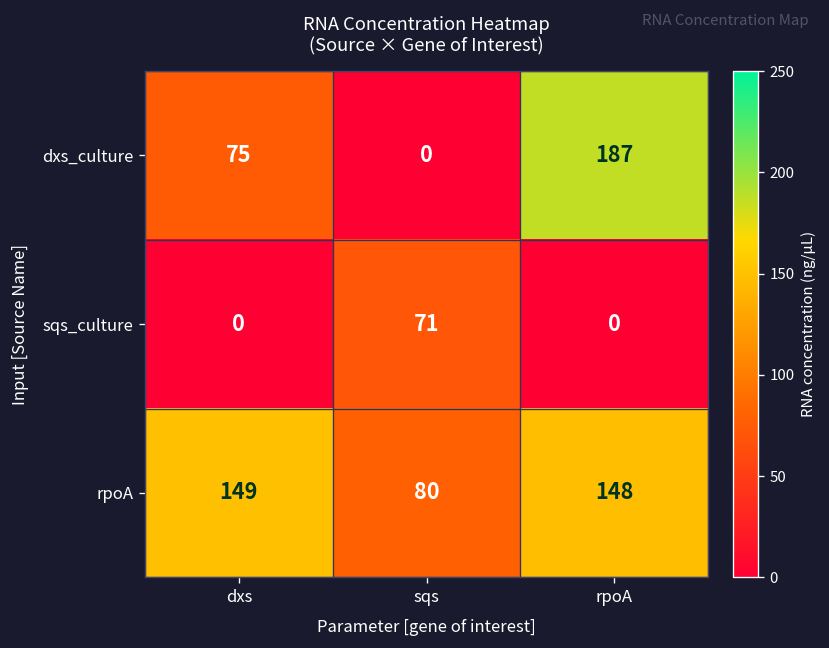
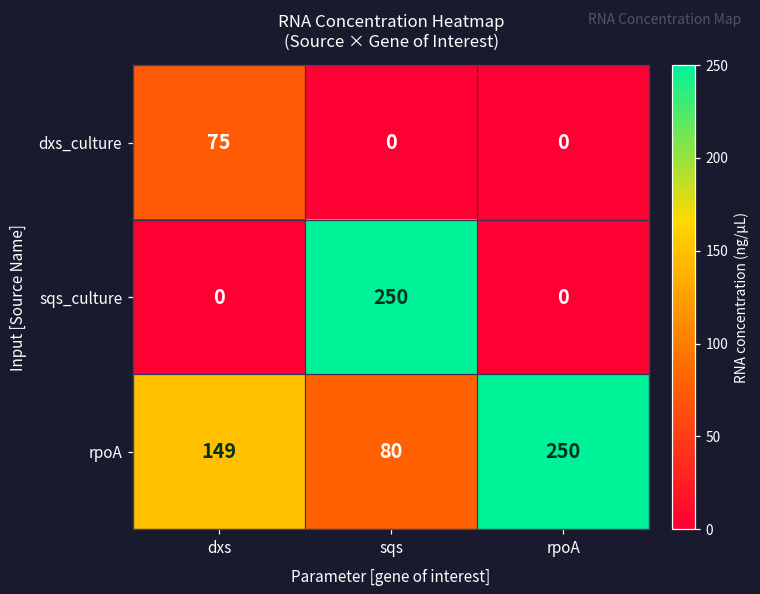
  {
    "dxs_culture": {
      "dxs": 75,
      "sqs": 0,
-     "rpoA": 187
+     "rpoA": 0
    },
    "sqs_culture": {
      "dxs": 0,
-     "sqs": 71,
+     "sqs": 250,
      "rpoA": 0
    },
    "rpoA": {
      "dxs": 149,
      "sqs": 80,
-     "rpoA": 148
+     "rpoA": 250
    }
  }
